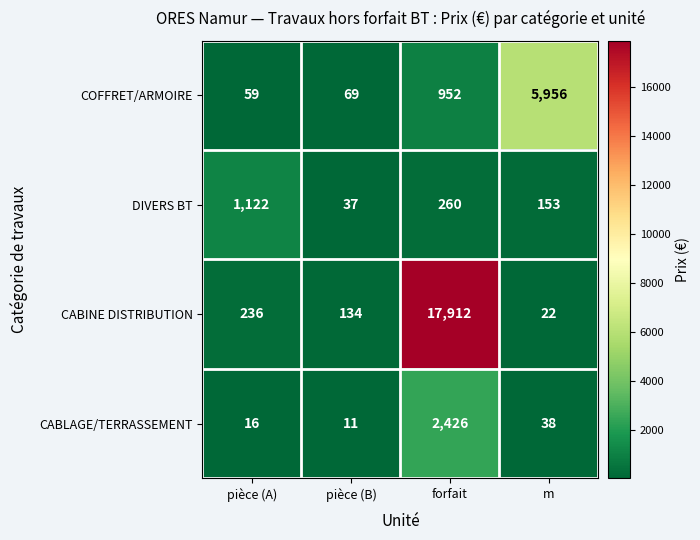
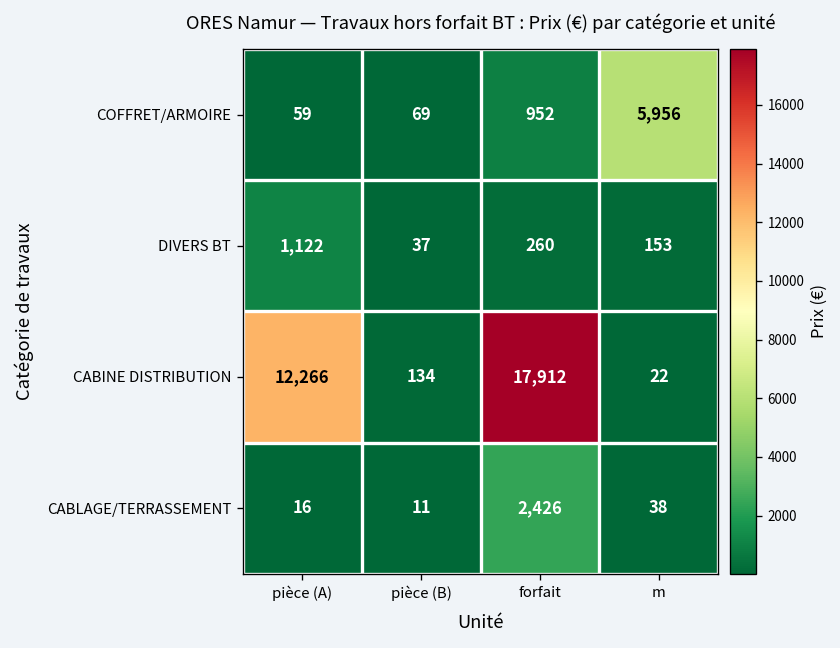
  {
    "COFFRET/ARMOIRE": {
      "pièce (A)": "59",
      "pièce (B)": "69",
      "forfait": "952",
      "m": "5,956"
    },
    "DIVERS BT": {
      "pièce (A)": "1,122",
      "pièce (B)": "37",
      "forfait": "260",
      "m": "153"
    },
    "CABINE DISTRIBUTION": {
-     "pièce (A)": "236",
+     "pièce (A)": "12,266",
      "pièce (B)": "134",
      "forfait": "17,912",
      "m": "22"
    },
    "CABLAGE/TERRASSEMENT": {
      "pièce (A)": "16",
      "pièce (B)": "11",
      "forfait": "2,426",
      "m": "38"
    }
  }
